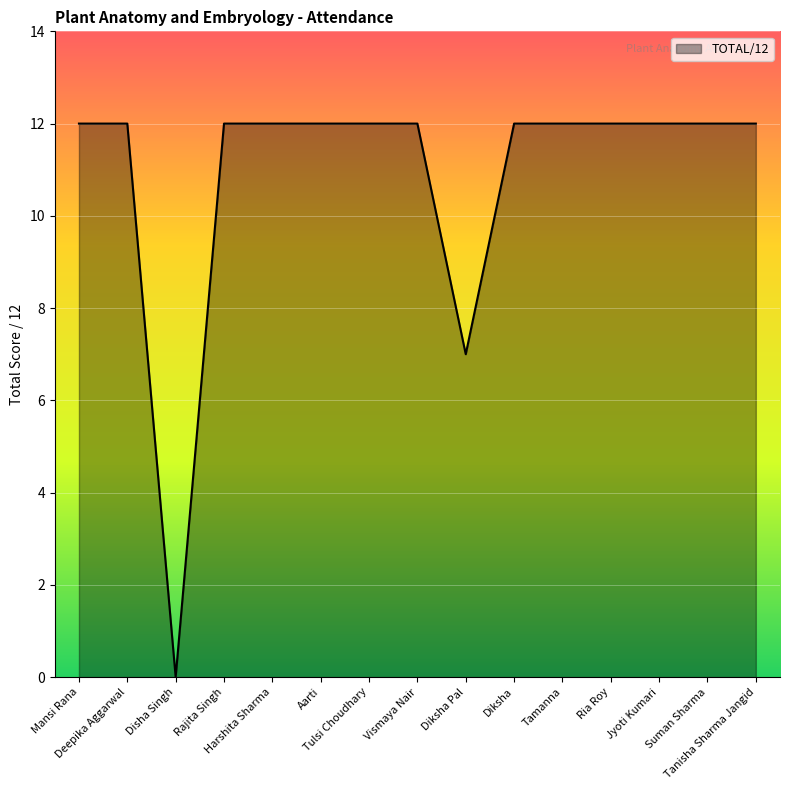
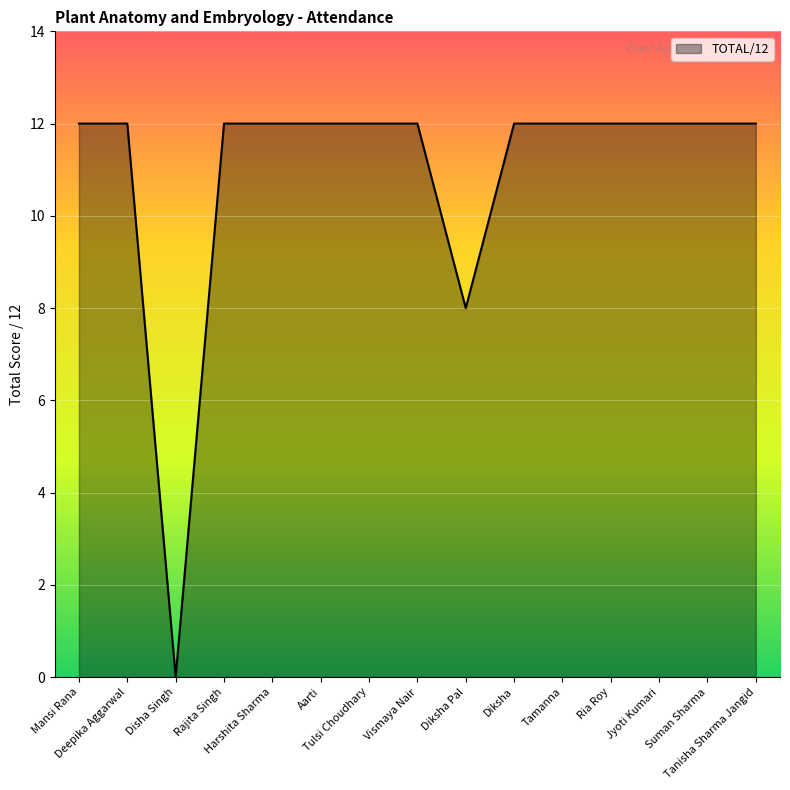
  {
    "Mansi Rana": 12,
    "Deepika Aggarwal": 12,
    "Disha Singh": 0,
    "Rajita Singh": 12,
    "Harshita Sharma": 12,
    "Aarti": 12,
    "Tulsi Choudhary": 12,
    "Vismaya Nair": 12,
-   "Diksha Pal": 7,
+   "Diksha Pal": 8,
    "Diksha": 12,
    "Tamanna": 12,
    "Ria Roy": 12,
    "Jyoti Kumari": 12,
    "Suman Sharma": 12,
    "Tanisha Sharma Jangid": 12
  }
